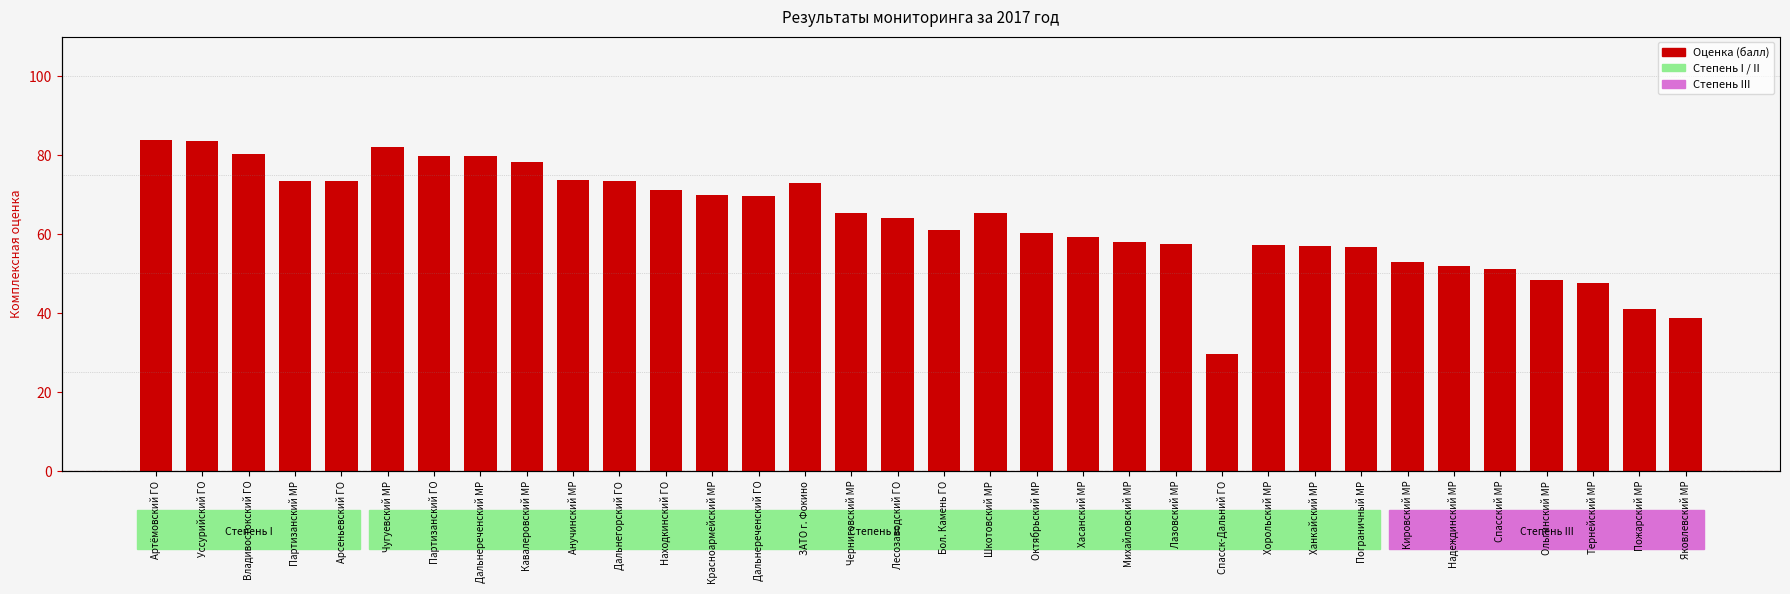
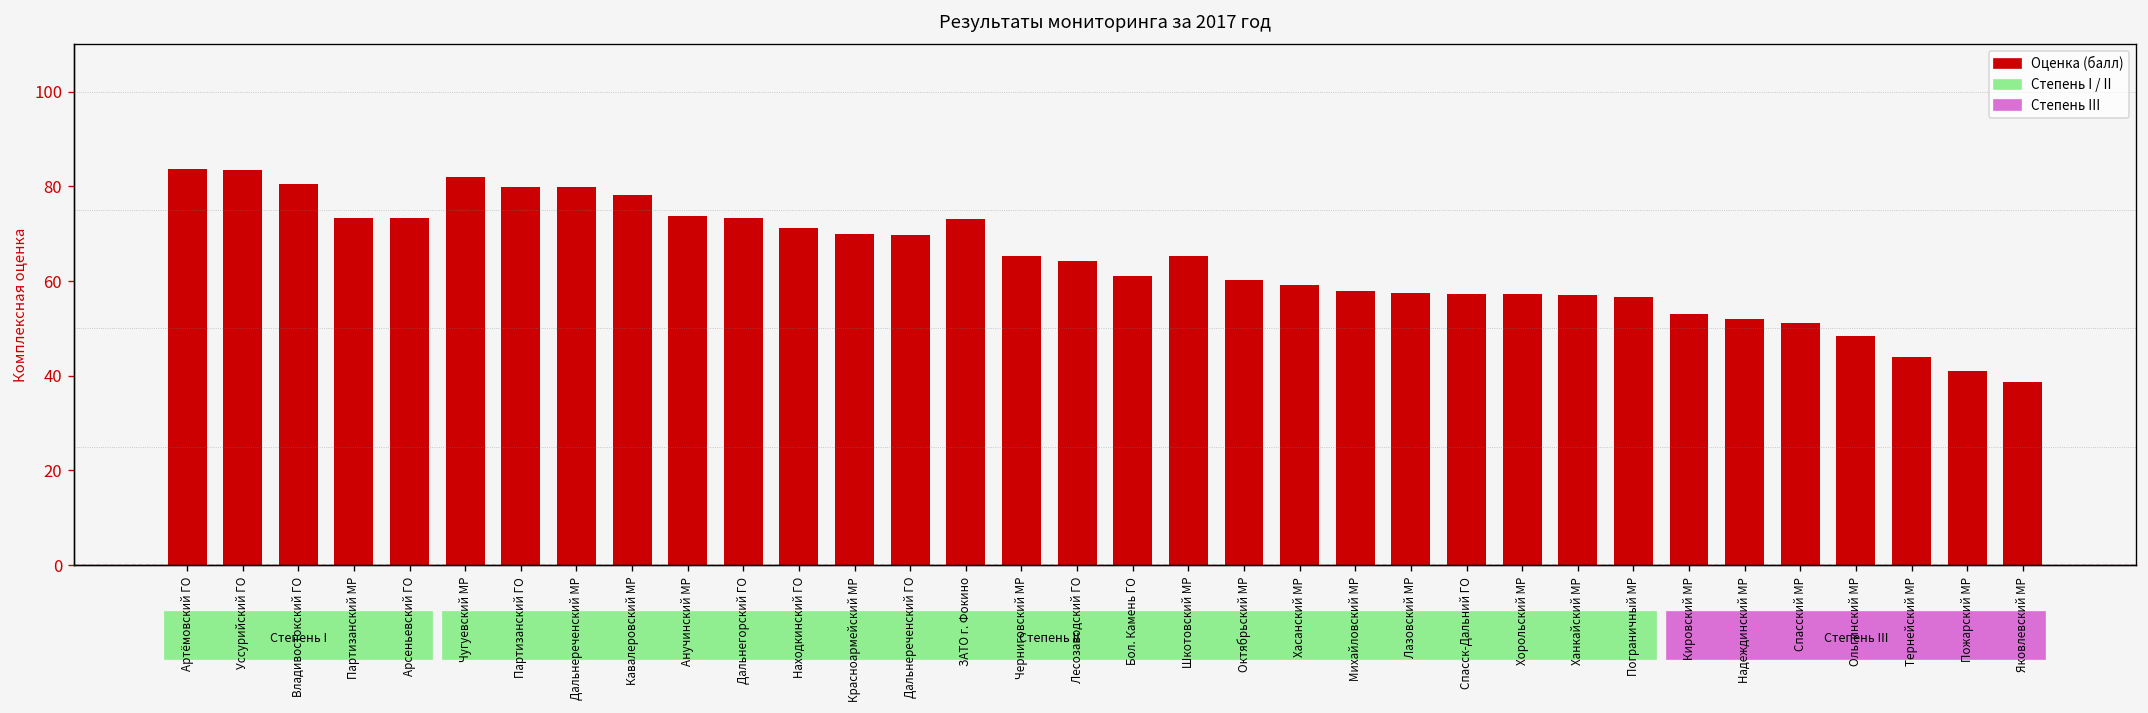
  {
    "Артёмовский ГО": 84,
    "Уссурийский ГО": 83,
    "Владивостокский ГО": 80,
    "Партизанский МР": 73,
    "Арсеньевский ГО": 73,
    "Чугуевский МР": 82,
    "Партизанский ГО": 80,
    "Дальнереченский МР": 80,
    "Кавалеровский МР": 78,
    "Анучинский МР": 74,
    "Дальнегорский ГО": 73,
    "Находкинский ГО": 71,
    "Красноармейский МР": 70,
    "Дальнереченский ГО": 70,
    "ЗАТО г. Фокино": 73,
    "Черниговский МР": 65,
    "Лесозаводский ГО": 64,
    "Бол. Камень ГО": 61,
    "Шкотовский МР": 65,
    "Октябрьский МР": 60,
    "Хасанский МР": 59,
    "Михайловский МР": 58,
    "Лазовский МР": 57,
-   "Спасск-Дальний ГО": 30,
+   "Спасск-Дальний ГО": 57,
    "Хорольский МР": 57,
    "Ханкайский МР": 57,
    "Пограничный МР": 57,
    "Кировский МР": 53,
    "Надеждинский МР": 52,
    "Спасский МР": 51,
    "Ольгинский МР": 48,
-   "Тернейский МР": 48,
+   "Тернейский МР": 44,
    "Пожарский МР": 41,
    "Яковлевский МР": 39
  }
